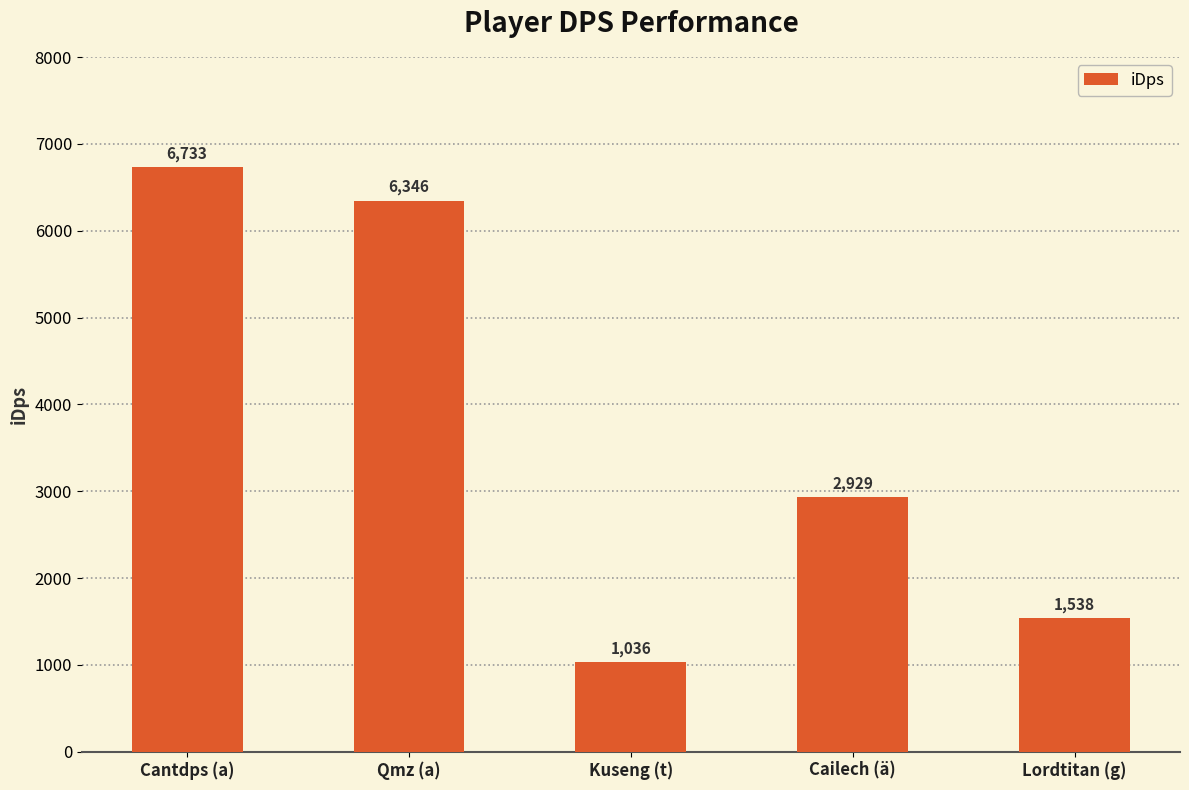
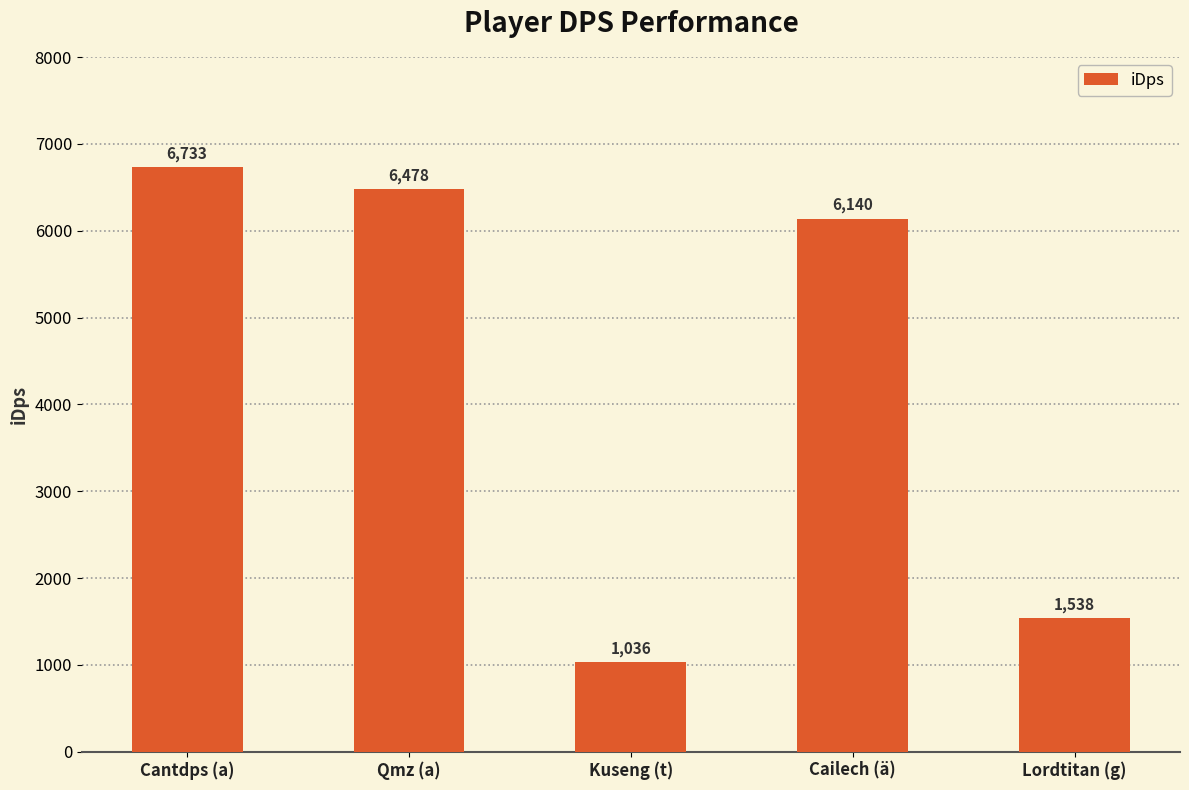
  {
    "Cantdps (a)": "6,733",
-   "Qmz (a)": "6,346",
+   "Qmz (a)": "6,478",
    "Kuseng (t)": "1,036",
-   "Cailech (ä)": "2,929",
+   "Cailech (ä)": "6,140",
    "Lordtitan (g)": "1,538"
  }
